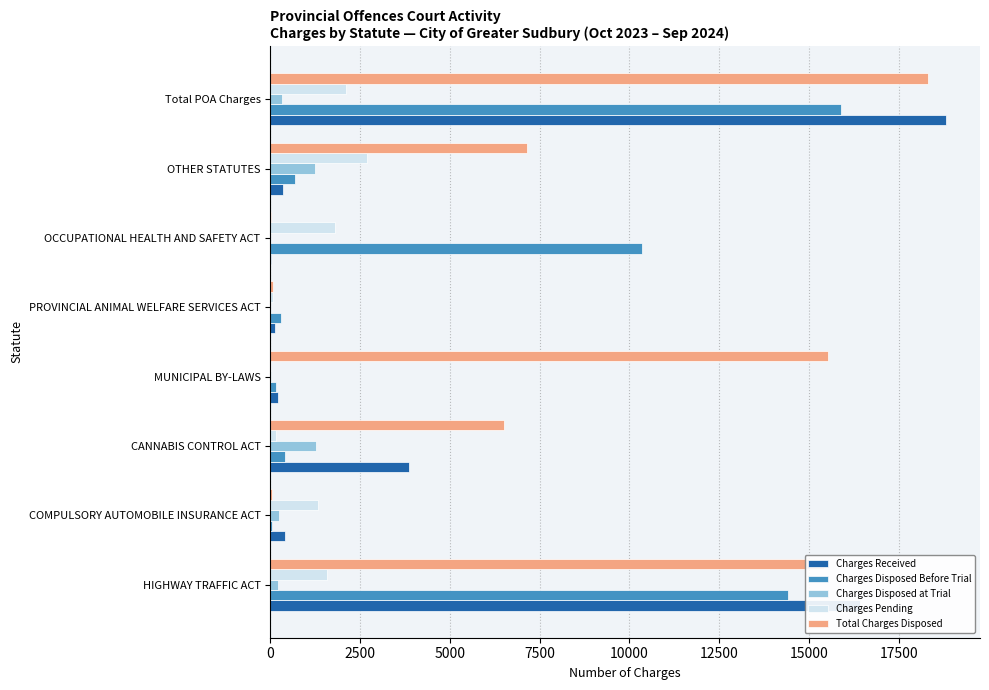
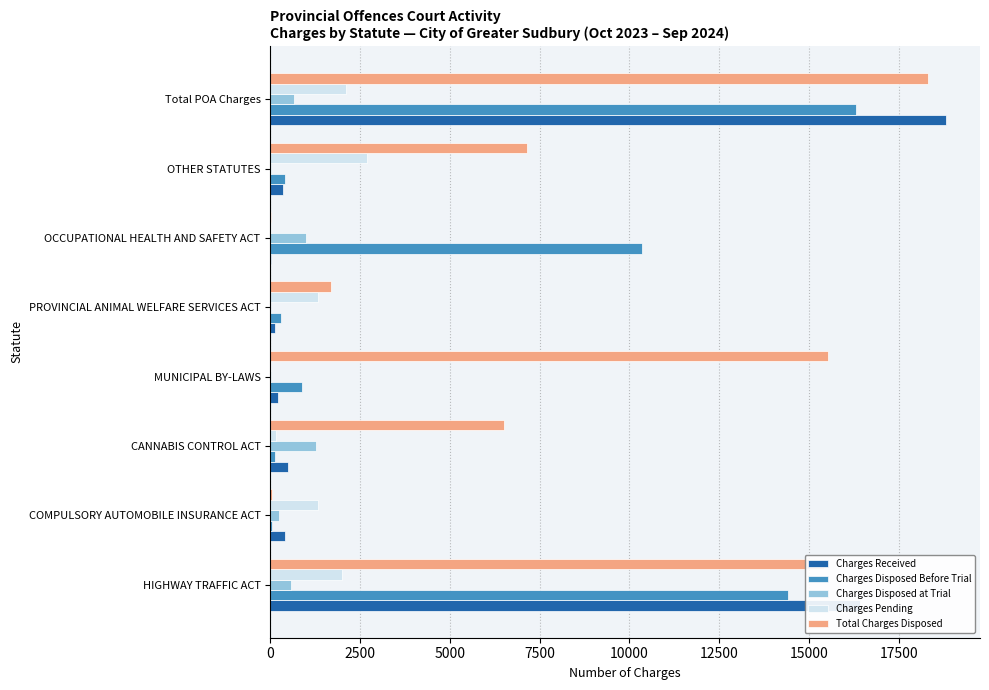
  {
    "Charges Received": {
      "Total POA Charges": 18800,
      "OTHER STATUTES": 400,
      "PROVINCIAL ANIMAL WELFARE SERVICES ACT": 100,
      "MUNICIPAL BY-LAWS": 200,
-     "CANNABIS CONTROL ACT": 3900,
+     "CANNABIS CONTROL ACT": 500,
      "COMPULSORY AUTOMOBILE INSURANCE ACT": 400
    },
    "Charges Disposed Before Trial": {
-     "Total POA Charges": 15900,
-     "OTHER STATUTES": 700,
+     "Total POA Charges": 16300,
+     "OTHER STATUTES": 400,
      "OCCUPATIONAL HEALTH AND SAFETY ACT": 10400,
      "PROVINCIAL ANIMAL WELFARE SERVICES ACT": 300,
-     "MUNICIPAL BY-LAWS": 200,
-     "CANNABIS CONTROL ACT": 400,
+     "MUNICIPAL BY-LAWS": 900,
+     "CANNABIS CONTROL ACT": 100,
      "HIGHWAY TRAFFIC ACT": 14400
    },
    "Charges Disposed at Trial": {
-     "Total POA Charges": 300,
-     "OTHER STATUTES": 1200,
-     "OCCUPATIONAL HEALTH AND SAFETY ACT": 0,
+     "Total POA Charges": 700,
+     "OTHER STATUTES": 0,
+     "OCCUPATIONAL HEALTH AND SAFETY ACT": 1000,
      "PROVINCIAL ANIMAL WELFARE SERVICES ACT": 0,
      "CANNABIS CONTROL ACT": 1300,
      "COMPULSORY AUTOMOBILE INSURANCE ACT": 200,
-     "HIGHWAY TRAFFIC ACT": 200
+     "HIGHWAY TRAFFIC ACT": 600
    },
    "Charges Pending": {
      "Total POA Charges": 2100,
      "OTHER STATUTES": 2700,
-     "OCCUPATIONAL HEALTH AND SAFETY ACT": 1800,
-     "PROVINCIAL ANIMAL WELFARE SERVICES ACT": 100,
+     "OCCUPATIONAL HEALTH AND SAFETY ACT": 0,
+     "PROVINCIAL ANIMAL WELFARE SERVICES ACT": 1300,
      "CANNABIS CONTROL ACT": 200,
      "COMPULSORY AUTOMOBILE INSURANCE ACT": 1300,
-     "HIGHWAY TRAFFIC ACT": 1600
+     "HIGHWAY TRAFFIC ACT": 2000
    },
    "Total Charges Disposed": {
      "Total POA Charges": 18300,
      "OTHER STATUTES": 7200,
-     "PROVINCIAL ANIMAL WELFARE SERVICES ACT": 100,
+     "PROVINCIAL ANIMAL WELFARE SERVICES ACT": 1700,
      "MUNICIPAL BY-LAWS": 15500,
      "CANNABIS CONTROL ACT": 6500
    }
  }
